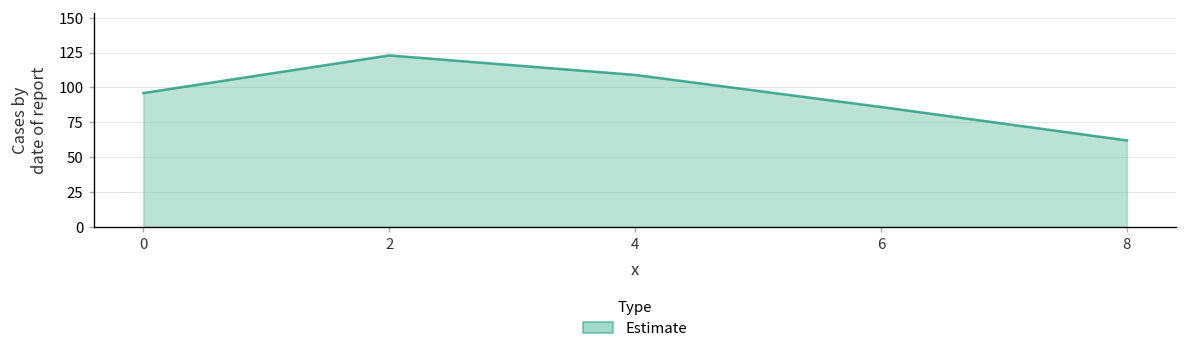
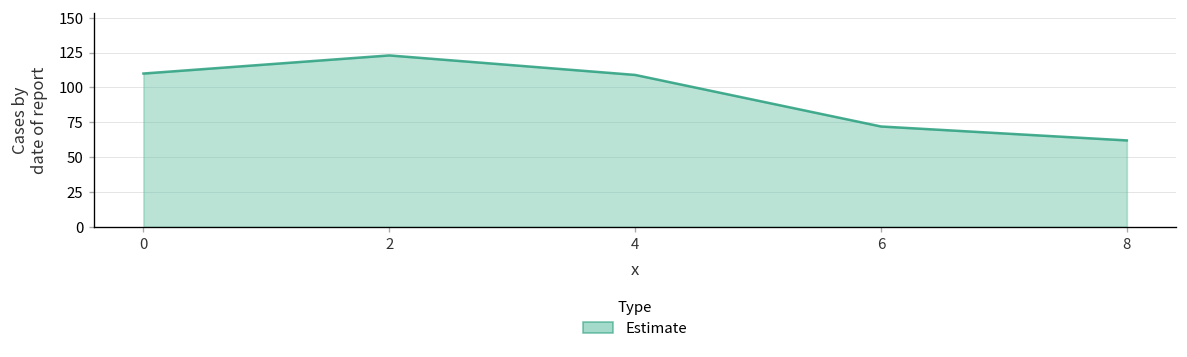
  {
-   "0": 96,
+   "0": 110,
    "2": 123,
    "4": 109,
-   "6": 86,
+   "6": 72,
    "8": 62
  }
